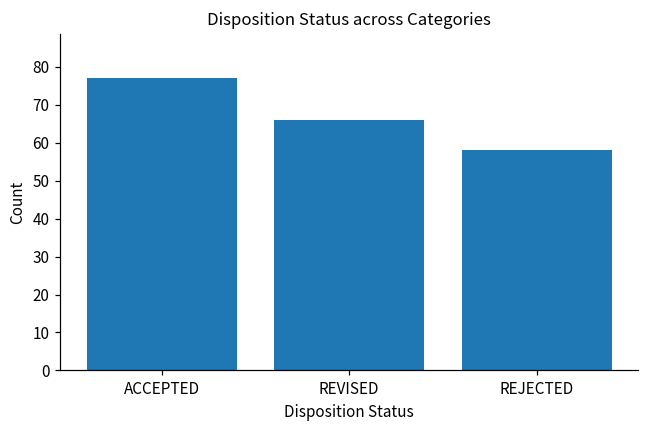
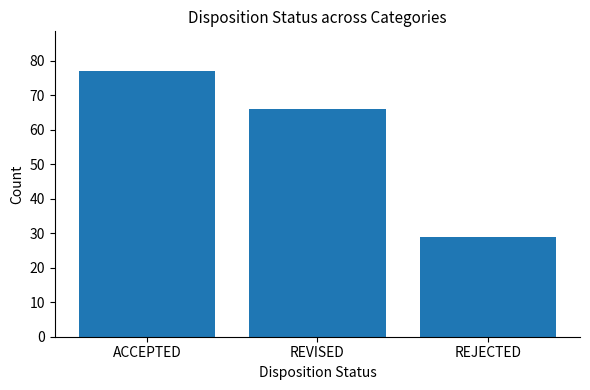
  {
    "ACCEPTED": 77,
    "REVISED": 66,
-   "REJECTED": 58
+   "REJECTED": 29
  }
